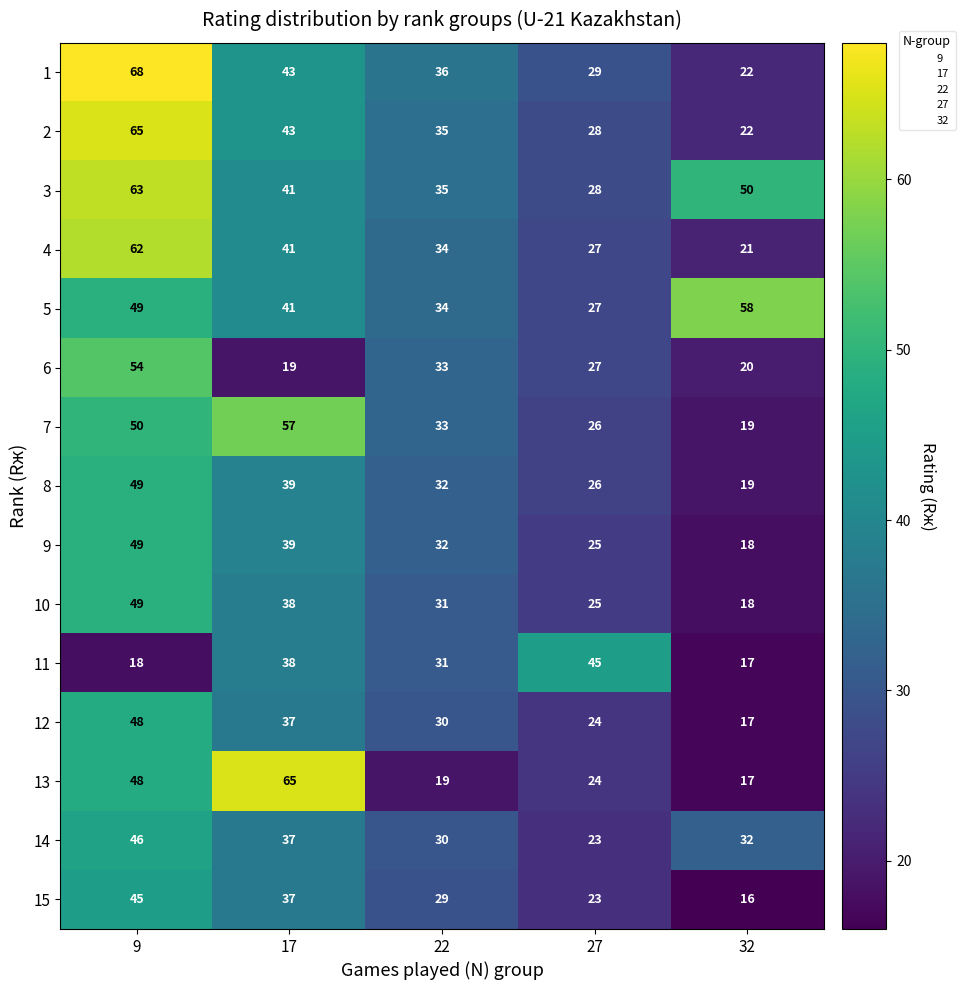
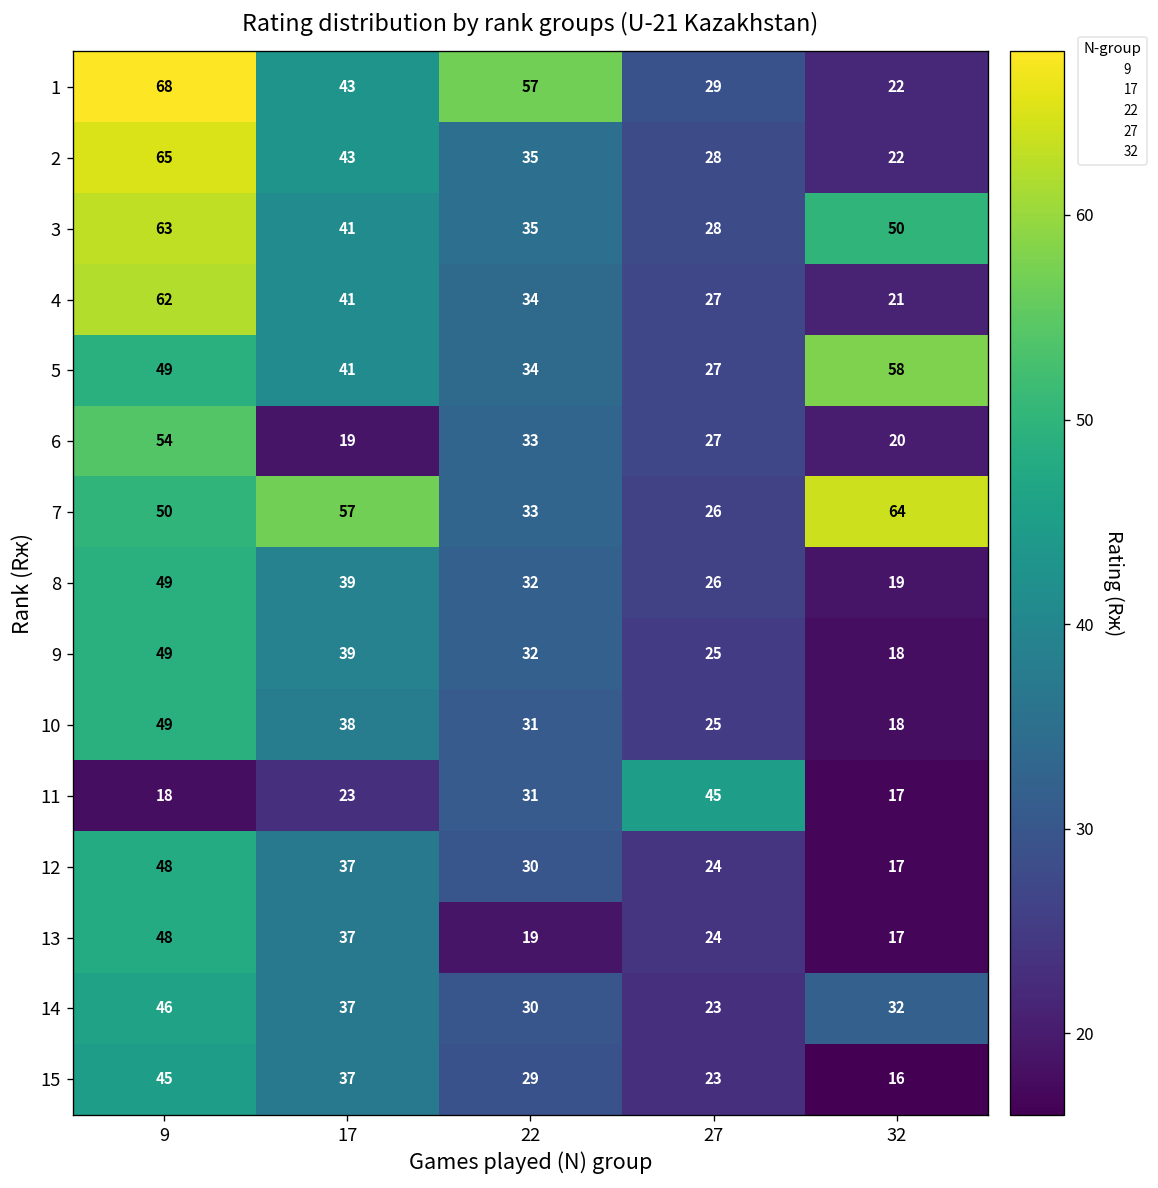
  {
    "1": {
      "9": 68,
      "17": 43,
-     "22": 36,
+     "22": 57,
      "27": 29,
      "32": 22
    },
    "2": {
      "9": 65,
      "17": 43,
      "22": 35,
      "27": 28,
      "32": 22
    },
    "3": {
      "9": 63,
      "17": 41,
      "22": 35,
      "27": 28,
      "32": 50
    },
    "4": {
      "9": 62,
      "17": 41,
      "22": 34,
      "27": 27,
      "32": 21
    },
    "5": {
      "9": 49,
      "17": 41,
      "22": 34,
      "27": 27,
      "32": 58
    },
    "6": {
      "9": 54,
      "17": 19,
      "22": 33,
      "27": 27,
      "32": 20
    },
    "7": {
      "9": 50,
      "17": 57,
      "22": 33,
      "27": 26,
-     "32": 19
+     "32": 64
    },
    "8": {
      "9": 49,
      "17": 39,
      "22": 32,
      "27": 26,
      "32": 19
    },
    "9": {
      "9": 49,
      "17": 39,
      "22": 32,
      "27": 25,
      "32": 18
    },
    "10": {
      "9": 49,
      "17": 38,
      "22": 31,
      "27": 25,
      "32": 18
    },
    "11": {
      "9": 18,
-     "17": 38,
+     "17": 23,
      "22": 31,
      "27": 45,
      "32": 17
    },
    "12": {
      "9": 48,
      "17": 37,
      "22": 30,
      "27": 24,
      "32": 17
    },
    "13": {
      "9": 48,
-     "17": 65,
+     "17": 37,
      "22": 19,
      "27": 24,
      "32": 17
    },
    "14": {
      "9": 46,
      "17": 37,
      "22": 30,
      "27": 23,
      "32": 32
    },
    "15": {
      "9": 45,
      "17": 37,
      "22": 29,
      "27": 23,
      "32": 16
    }
  }
